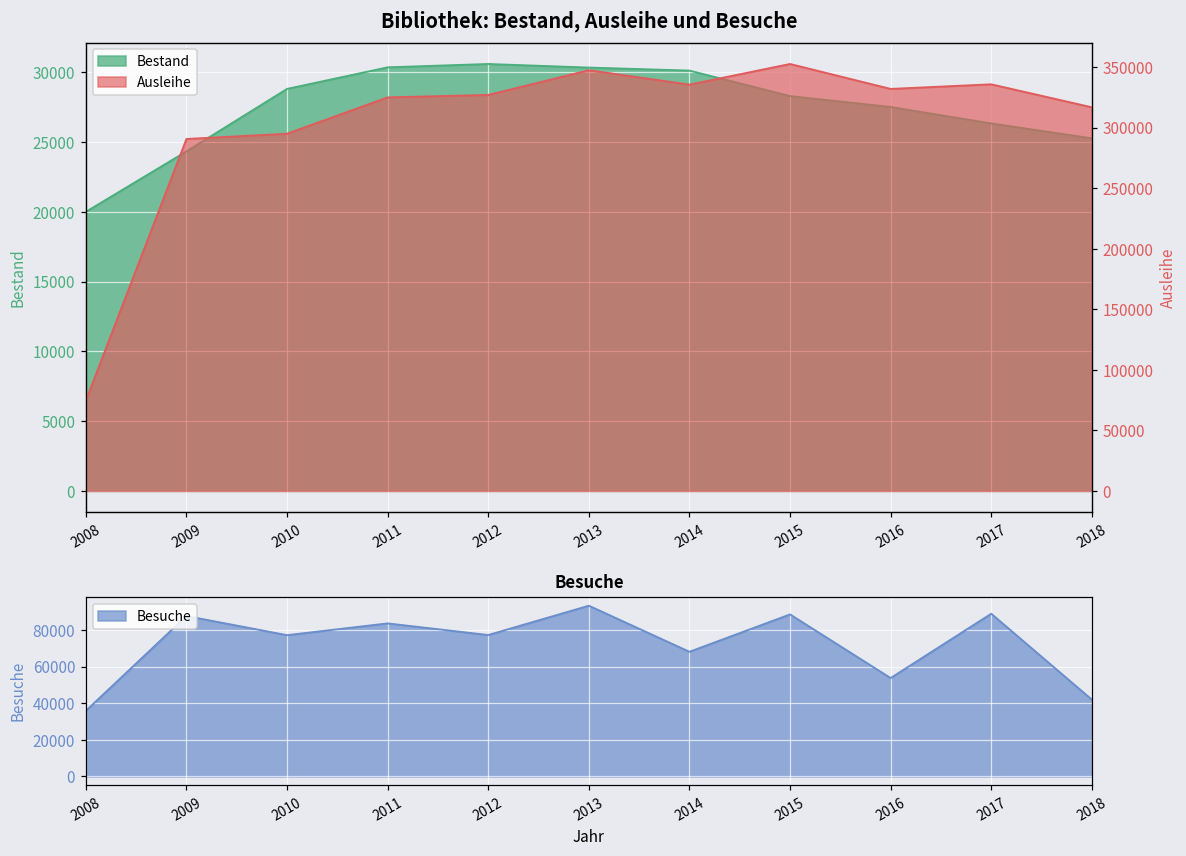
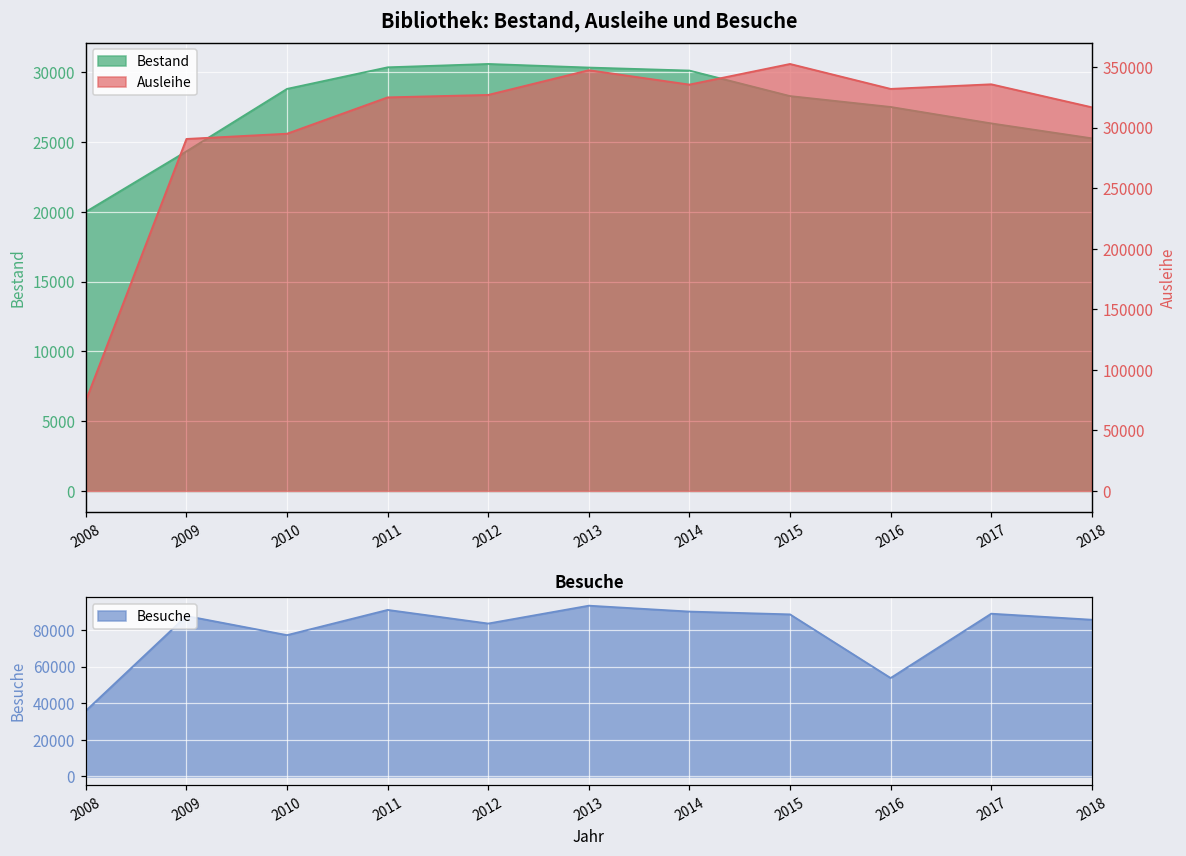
  {
    "Besuche": {
      "2008": 36000,
      "2010": 77000,
-     "2011": 84000,
-     "2012": 77000,
+     "2011": 91000,
+     "2012": 84000,
      "2013": 93000,
-     "2014": 68000,
+     "2014": 90000,
      "2015": 89000,
      "2016": 54000,
      "2017": 89000,
-     "2018": 42000
+     "2018": 86000
    }
  }
